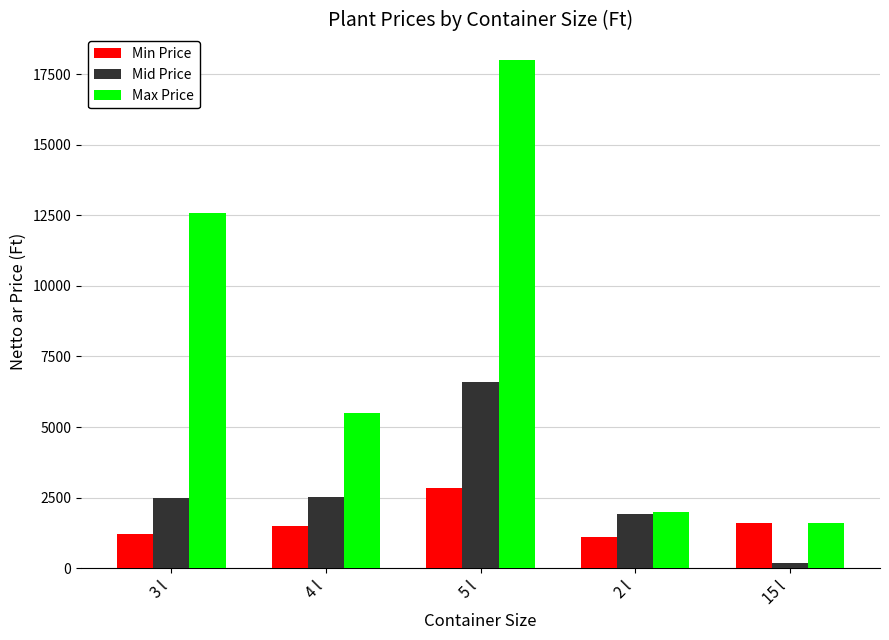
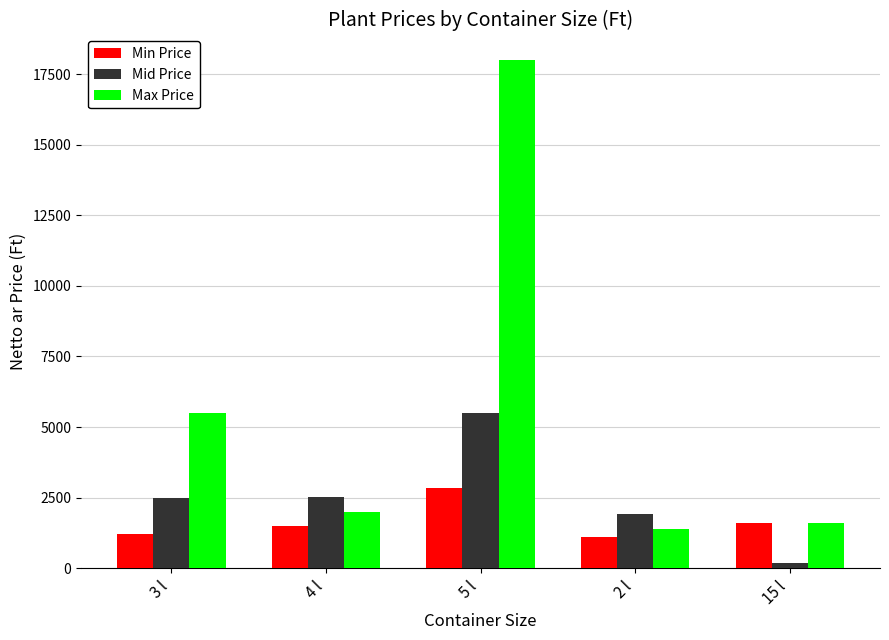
  {
    "Min Price": {
      "3 l": 1200,
      "4 l": 1500,
      "5 l": 2900,
      "2 l": 1100,
      "15 l": 1600
    },
    "Mid Price": {
      "3 l": 2500,
      "4 l": 2500,
-     "5 l": 6600,
+     "5 l": 5500,
      "2 l": 1900,
      "15 l": 200
    },
    "Max Price": {
-     "3 l": 12600,
-     "4 l": 5500,
+     "3 l": 5500,
+     "4 l": 2000,
      "5 l": 18000,
-     "2 l": 2000,
+     "2 l": 1400,
      "15 l": 1600
    }
  }
